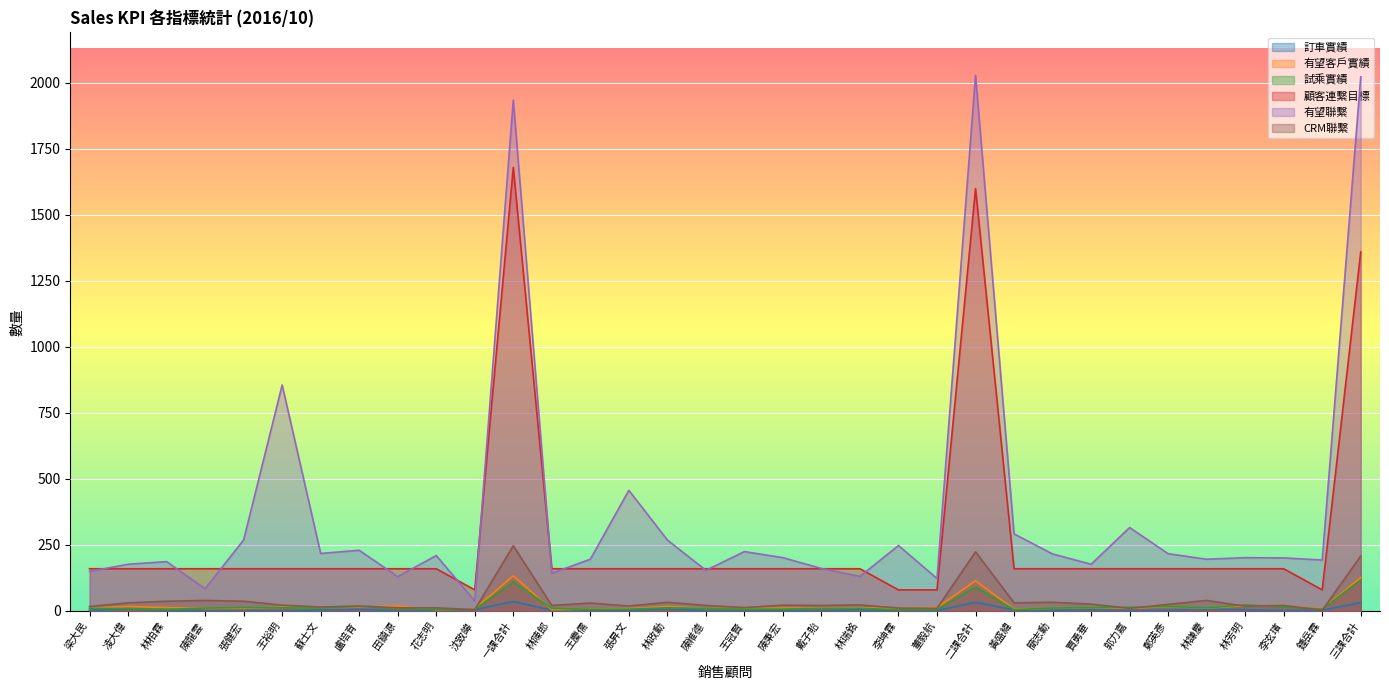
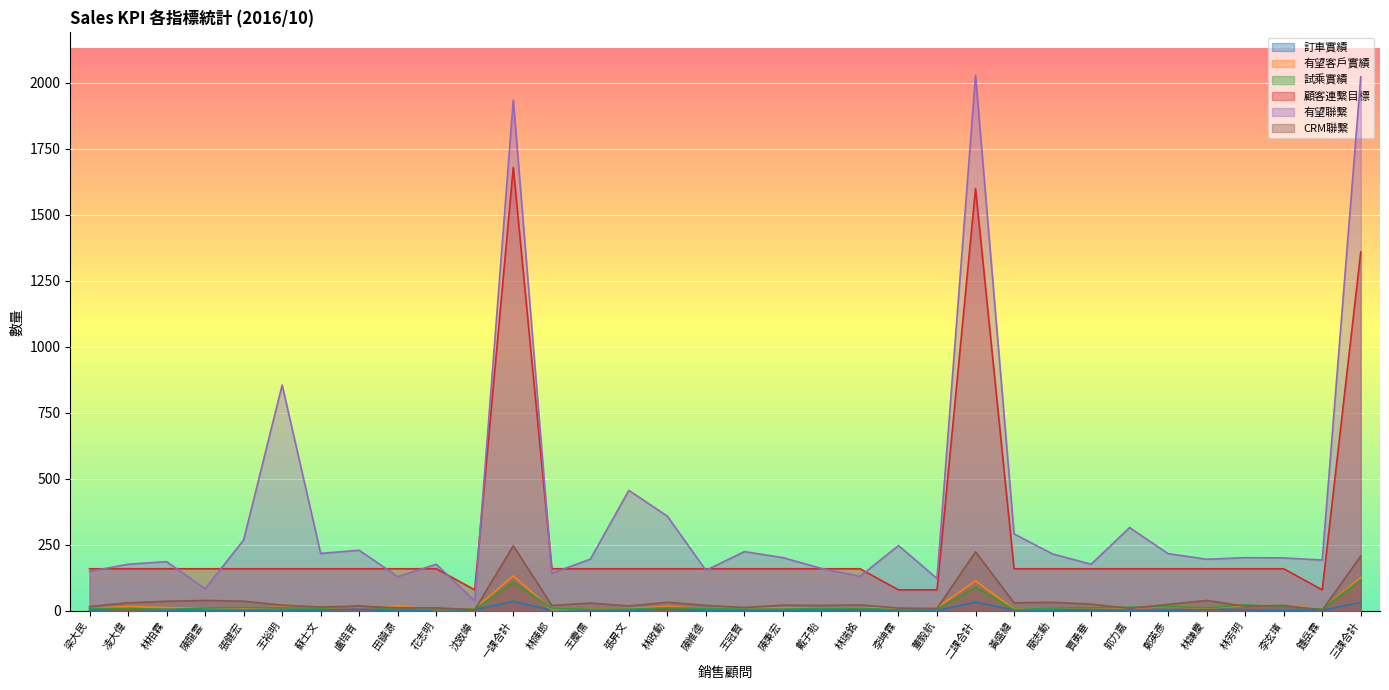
  {
    "訂車實績": {
      "王裕明": 0,
      "一課合計": 40,
      "二課合計": 30,
      "鄭英彥": 0,
      "林芳明": 10,
      "李玄璸": 0,
      "三課合計": 30
    },
    "試乘實績": {
      "一課合計": 110,
      "二課合計": 90
    },
    "有望聯繫": {
      "梁大民": 150,
      "凌大偉": 180,
      "林柏霖": 190,
      "陳龍雲": 80,
      "張健宏": 270,
      "王裕明": 860,
      "蘇士文": 220,
      "盧培育": 230,
      "田鎮源": 130,
-     "花志明": 210,
+     "花志明": 180,
      "沈致皞": 40,
      "一課合計": 1940,
      "林陳郎": 140,
      "王慶儒": 200,
      "張昇文": 460,
-     "林政勳": 270,
+     "林政勳": 360,
      "王冠賢": 230,
      "陳秉宏": 200,
      "林瑞銘": 130,
      "李坤霖": 250,
      "董毅航": 120,
      "二課合計": 2030,
      "黃盛緯": 290,
      "簡志勳": 220,
      "賈勇華": 180,
      "郭力嘉": 320,
      "鄭英彥": 220,
      "林謙慶": 200,
      "林芳明": 200,
      "李玄璸": 200,
      "鍾岳霖": 190
    }
  }
